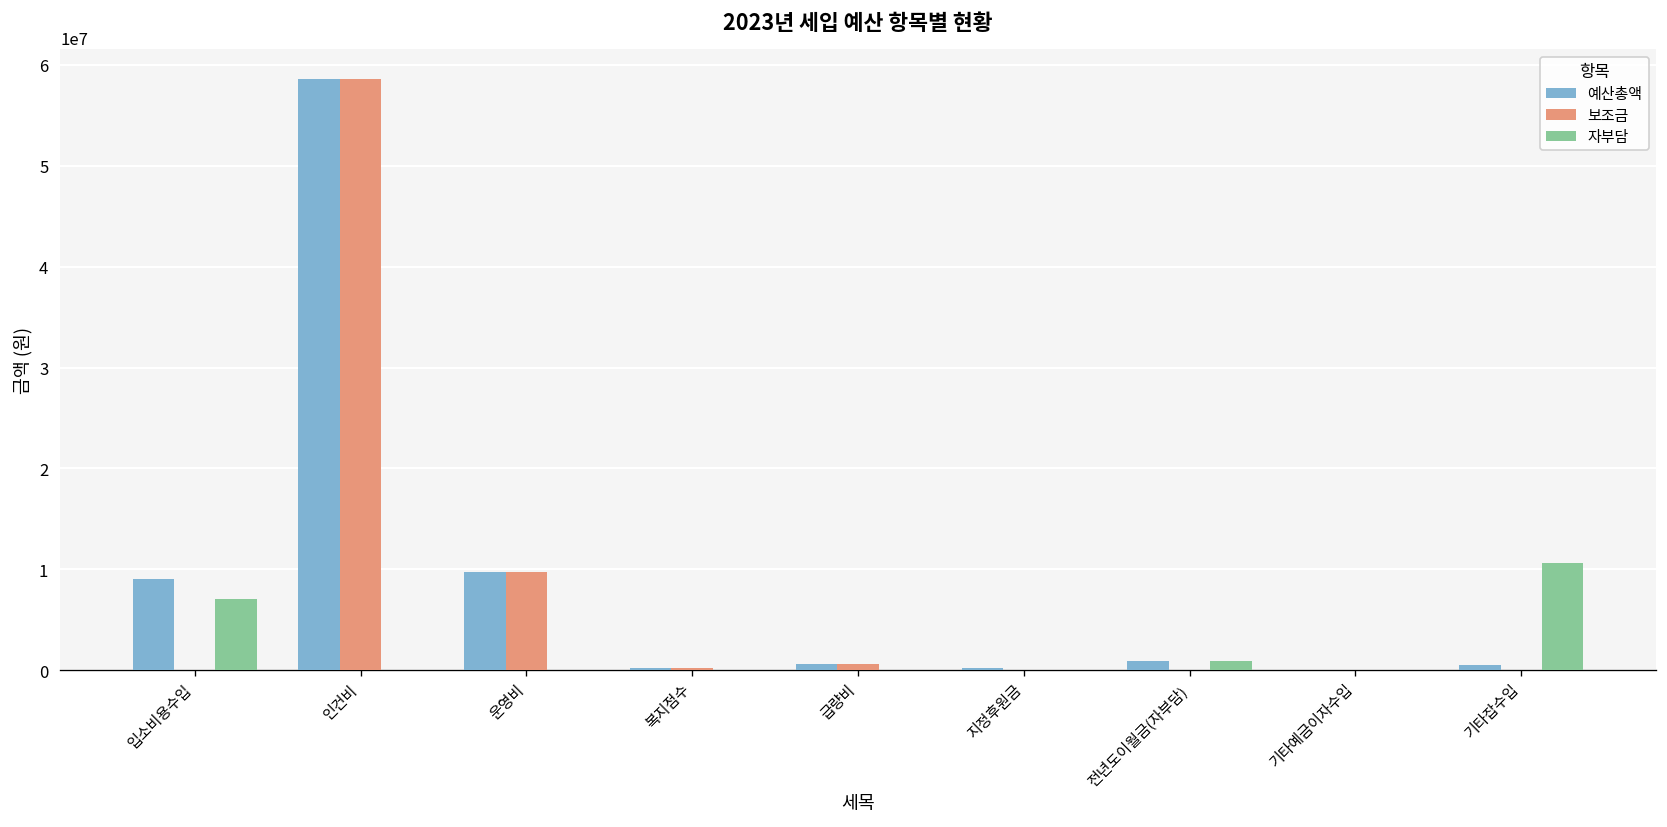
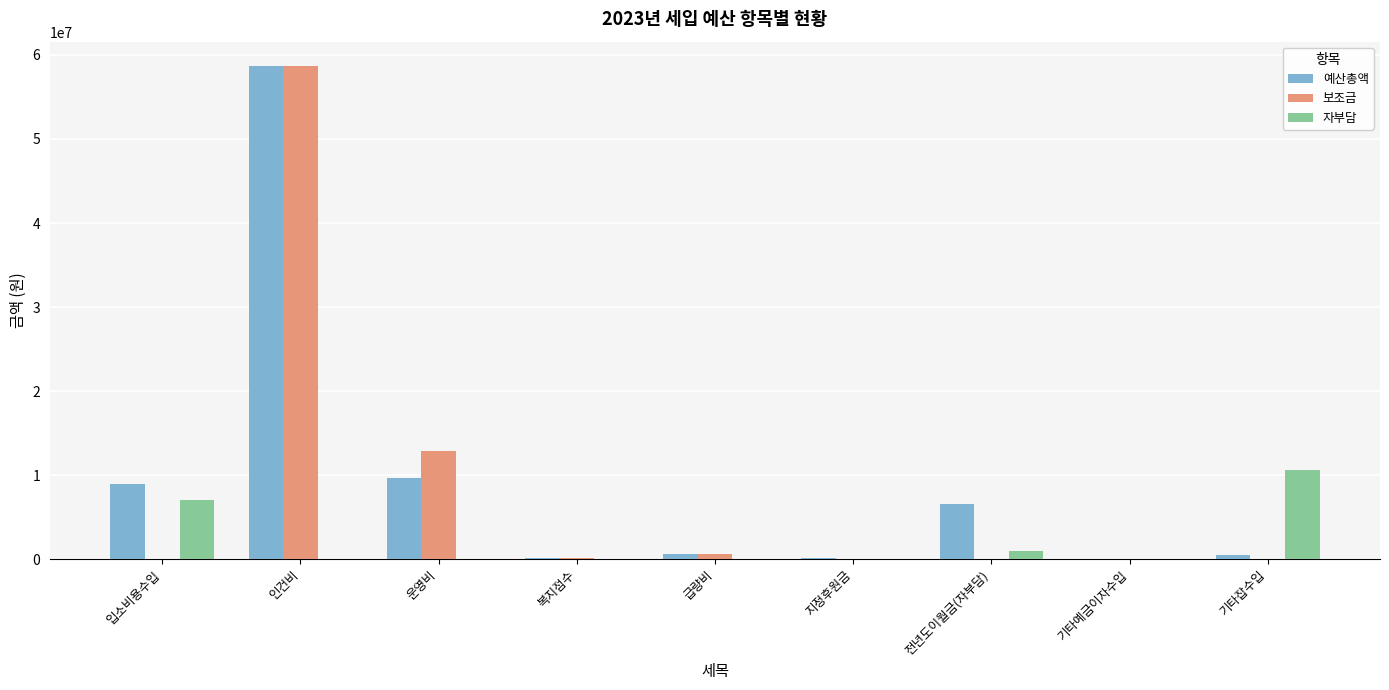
  {
    "예산총액": {
      "입소비용수입": 9000000,
      "인건비": 59000000,
      "운영비": 10000000,
      "급량비": 1000000,
-     "전년도이월금(자부담)": 1000000,
+     "전년도이월금(자부담)": 7000000,
      "기타잡수입": 0
    },
    "보조금": {
      "입소비용수입": 0,
      "인건비": 59000000,
-     "운영비": 10000000,
+     "운영비": 13000000,
      "급량비": 1000000,
      "지정후원금": 0,
      "전년도이월금(자부담)": 0,
      "기타잡수입": 0
    },
    "자부담": {
      "입소비용수입": 7000000,
      "인건비": 0,
      "운영비": 0,
      "복지점수": 0,
      "급량비": 0,
      "지정후원금": 0,
      "전년도이월금(자부담)": 1000000,
      "기타잡수입": 11000000
    }
  }
